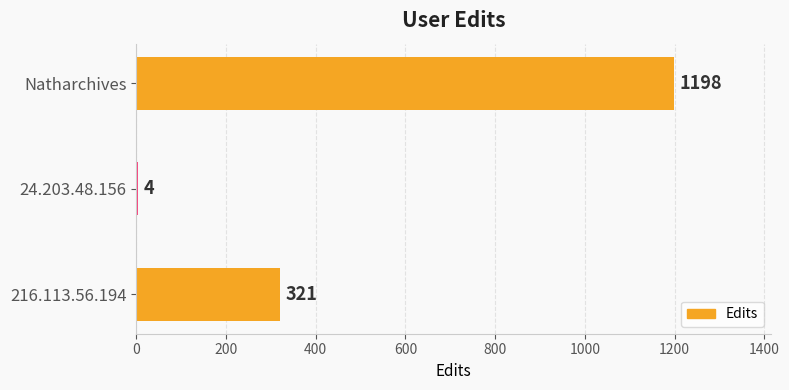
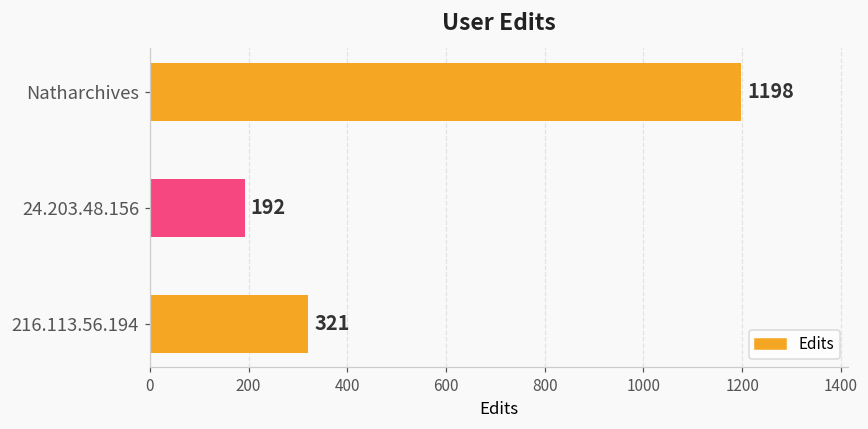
  {
    "Natharchives": 1198,
-   "24.203.48.156": 4,
+   "24.203.48.156": 192,
    "216.113.56.194": 321
  }
